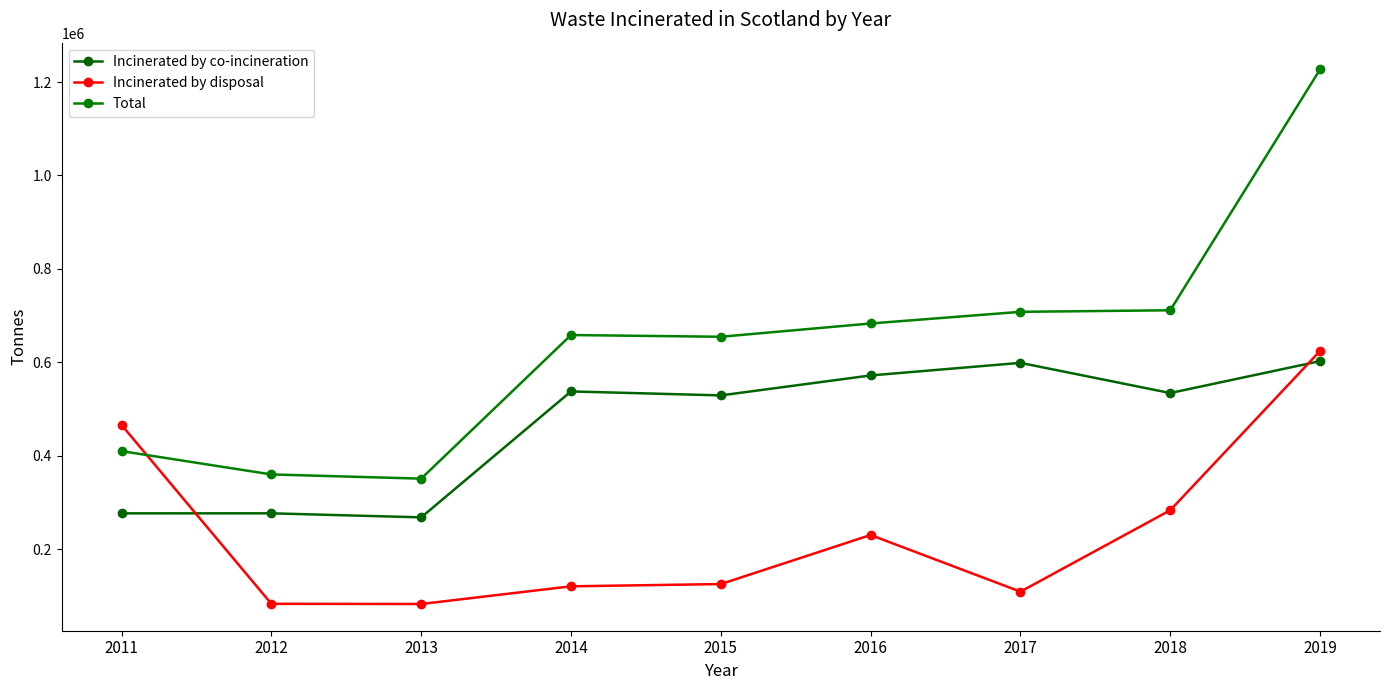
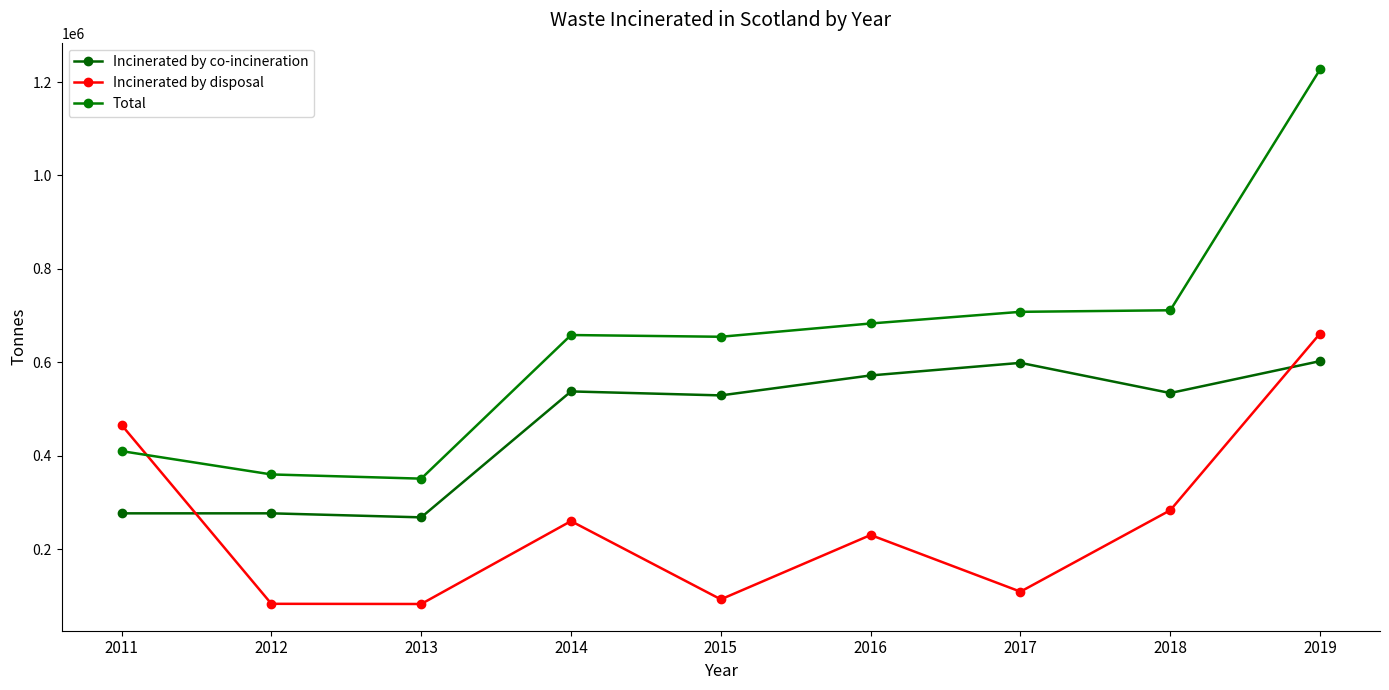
  {
    "Incinerated by disposal": {
      "2011": 470000,
      "2012": 80000,
      "2013": 80000,
-     "2014": 120000,
-     "2015": 130000,
+     "2014": 260000,
+     "2015": 90000,
      "2016": 230000,
      "2017": 110000,
      "2018": 280000,
-     "2019": 620000
+     "2019": 660000
    }
  }
